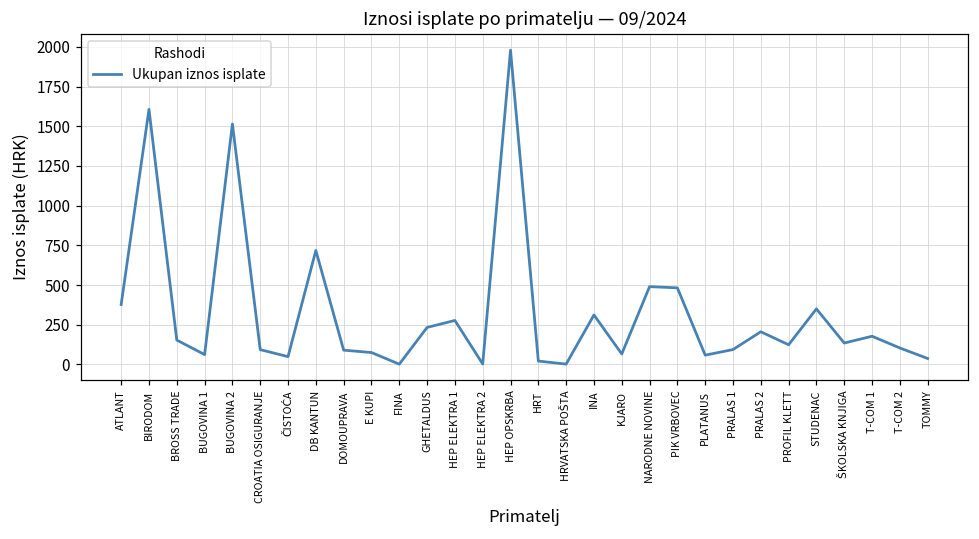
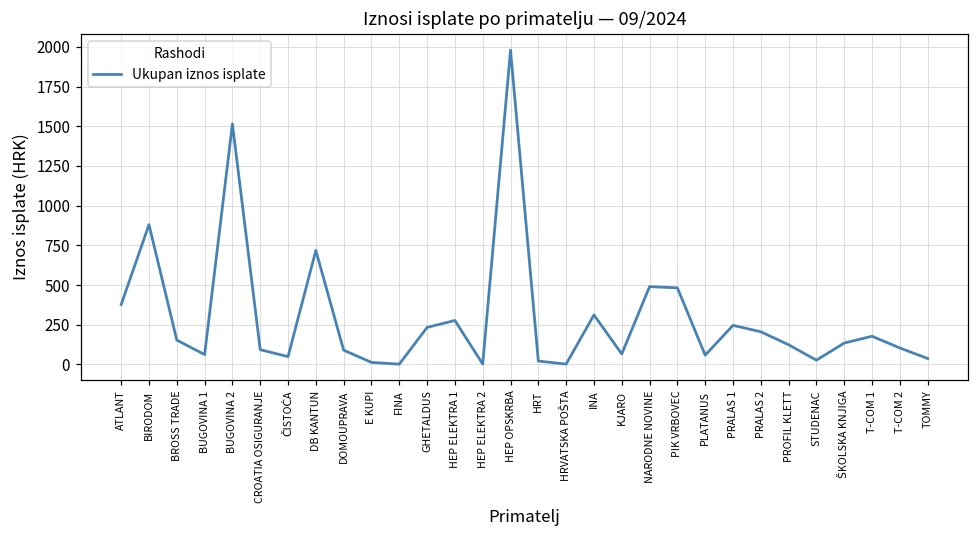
  {
    "ATLANT": 380,
-   "BIRODOM": 1610,
+   "BIRODOM": 880,
    "BROSS TRADE": 150,
    "BUGOVINA 1": 60,
    "BUGOVINA 2": 1510,
    "CROATIA OSIGURANJE": 90,
    "ČISTOĆA": 50,
    "DB KANTUN": 720,
    "DOMOUPRAVA": 90,
-   "E KUPI": 80,
+   "E KUPI": 10,
    "FINA": 0,
    "GHETALDUS": 230,
    "HEP ELEKTRA 1": 280,
    "HEP ELEKTRA 2": 0,
    "HEP OPSKRBA": 1980,
    "HRT": 20,
    "HRVATSKA POŠTA": 0,
    "INA": 310,
    "KJARO": 70,
    "NARODNE NOVINE": 490,
    "PIK VRBOVEC": 480,
    "PLATANUS": 60,
-   "PRALAS 1": 90,
+   "PRALAS 1": 250,
    "PRALAS 2": 210,
    "PROFIL KLETT": 120,
-   "STUDENAC": 350,
+   "STUDENAC": 30,
    "ŠKOLSKA KNJIGA": 130,
    "T-COM 1": 180,
    "T-COM 2": 100,
    "TOMMY": 40
  }
